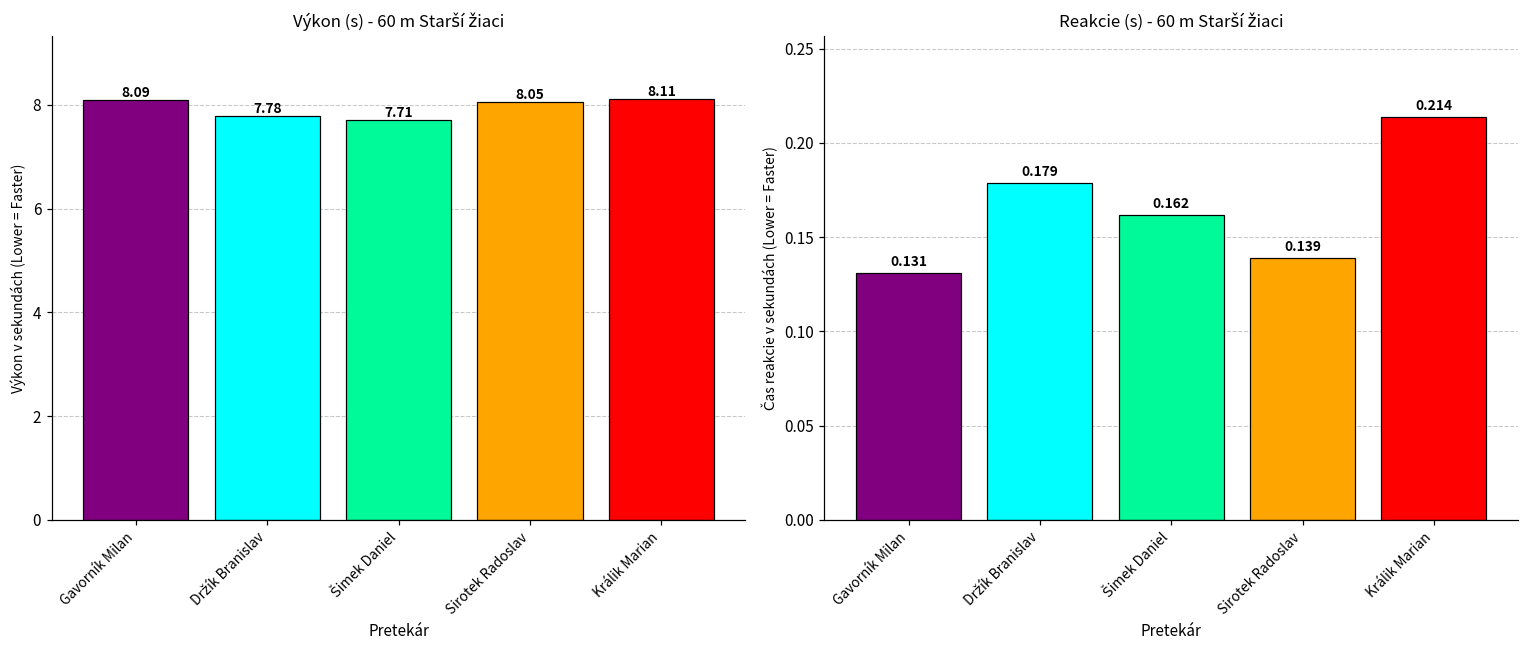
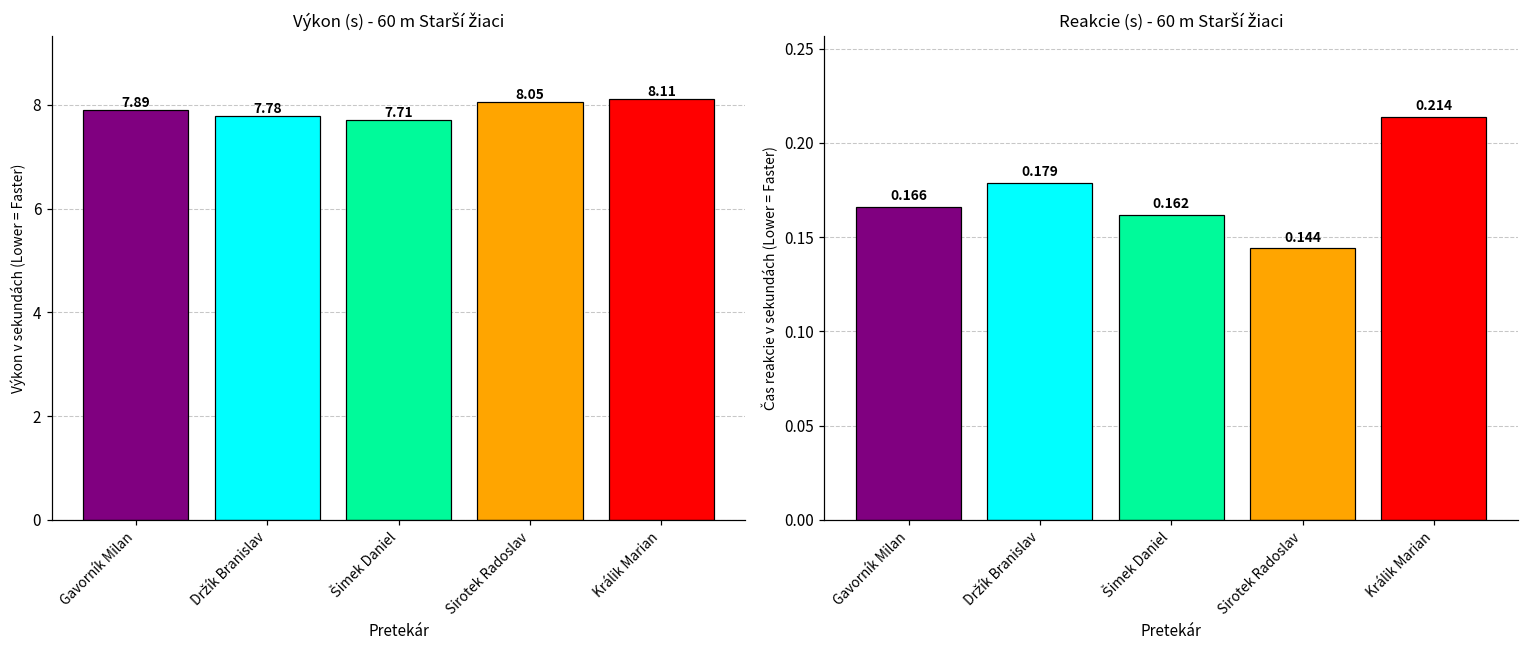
  {
    "Výkon (s) - 60 m Starší žiaci": {
-     "Gavorník Milan": 8.09,
+     "Gavorník Milan": 7.89,
      "Držík Branislav": 7.78,
      "Šimek Daniel": 7.71,
      "Sirotek Radoslav": 8.05,
      "Králik Marian": 8.11
    },
    "Reakcie (s) - 60 m Starší žiaci": {
-     "Gavorník Milan": 0.131,
+     "Gavorník Milan": 0.166,
      "Držík Branislav": 0.179,
      "Šimek Daniel": 0.162,
-     "Sirotek Radoslav": 0.139,
+     "Sirotek Radoslav": 0.144,
      "Králik Marian": 0.214
    }
  }
